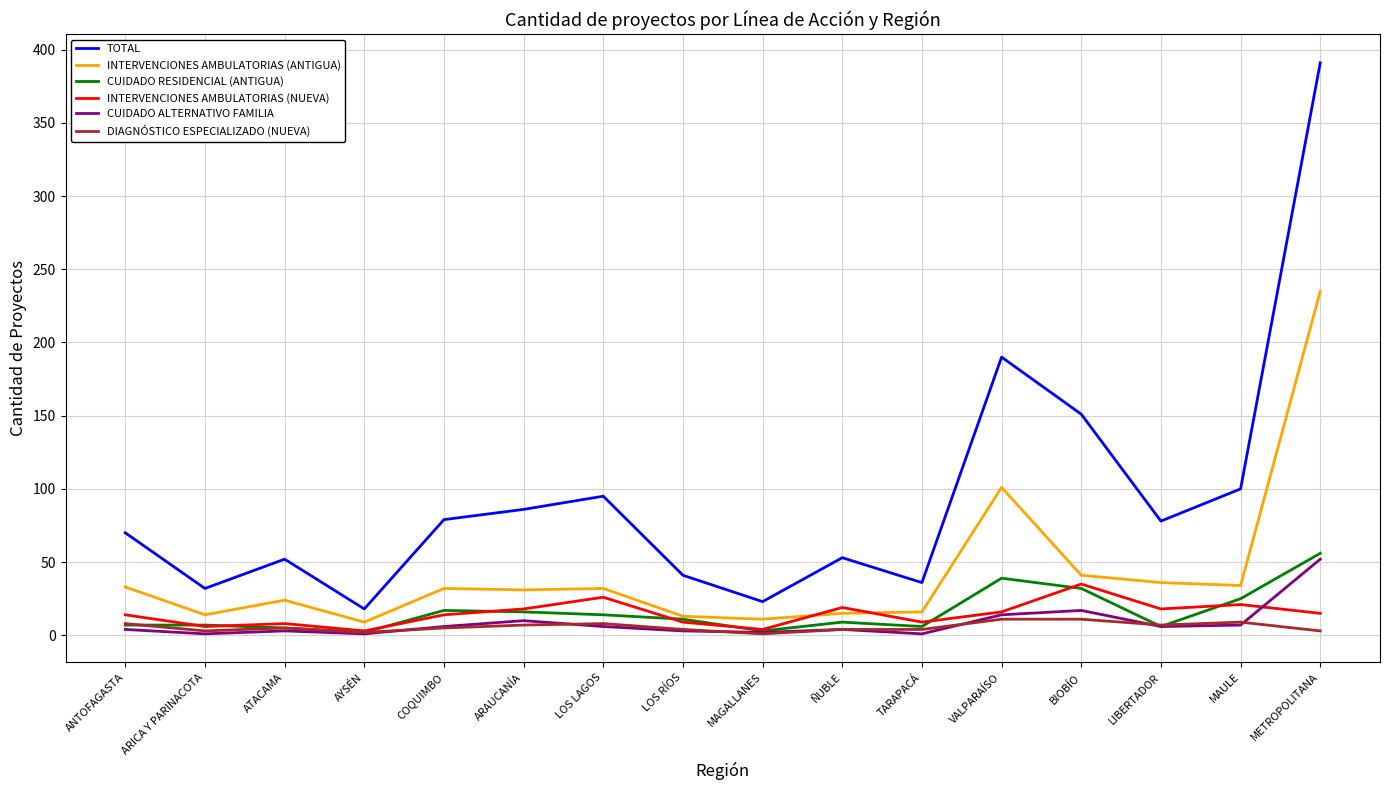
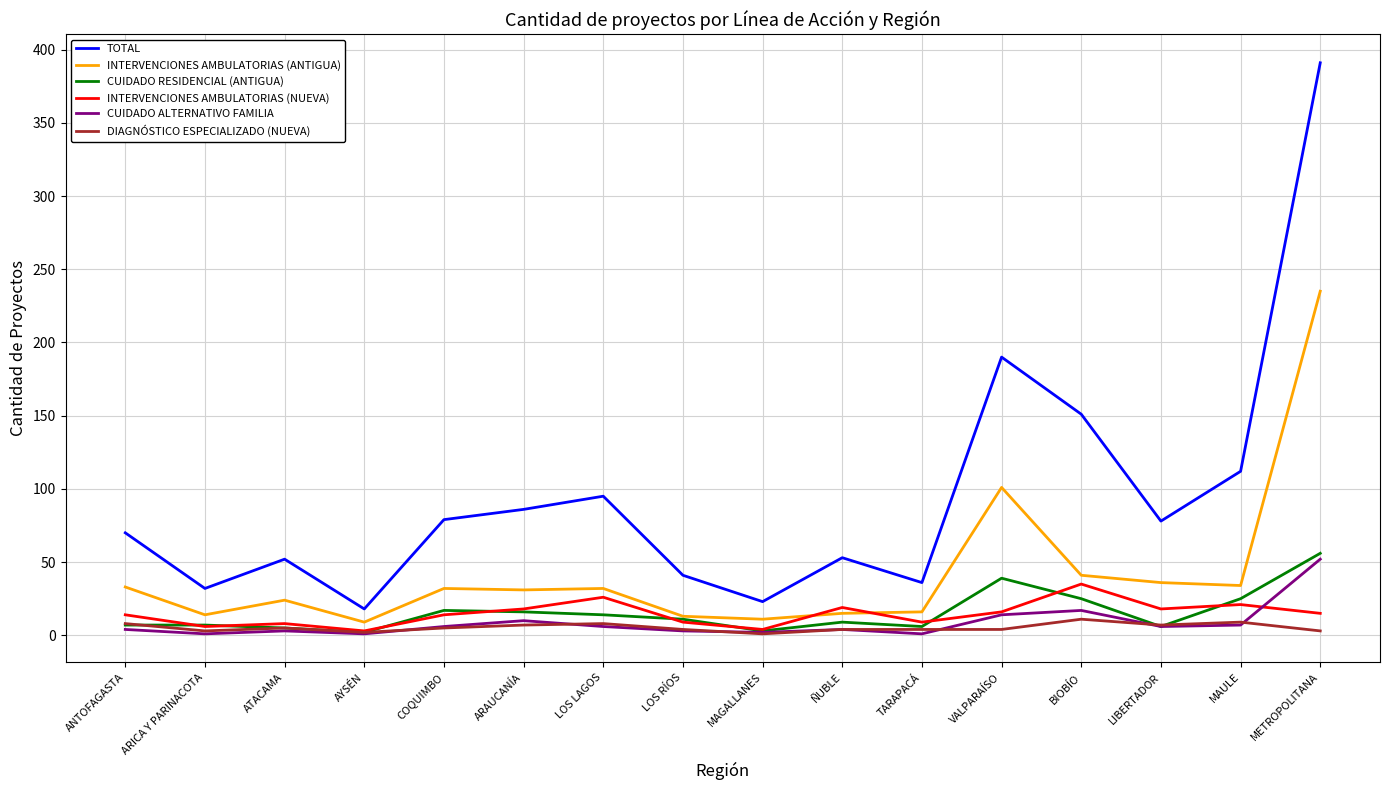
  {
    "TOTAL": {
      "ANTOFAGASTA": 70,
      "ARICA Y PARINACOTA": 32,
      "ATACAMA": 52,
      "AYSÉN": 18,
      "COQUIMBO": 79,
      "ARAUCANÍA": 86,
      "LOS LAGOS": 95,
      "LOS RÍOS": 41,
      "MAGALLANES": 23,
      "ÑUBLE": 53,
      "TARAPACÁ": 36,
      "VALPARAÍSO": 190,
      "BIOBÍO": 151,
      "LIBERTADOR": 78,
-     "MAULE": 100,
+     "MAULE": 112,
      "METROPOLITANA": 391
    },
    "INTERVENCIONES AMBULATORIAS (ANTIGUA)": {
      "ANTOFAGASTA": 33,
      "ARICA Y PARINACOTA": 14,
      "ATACAMA": 24,
      "AYSÉN": 9,
      "COQUIMBO": 32,
      "ARAUCANÍA": 31,
      "LOS LAGOS": 32,
      "LOS RÍOS": 13,
      "MAGALLANES": 11,
      "ÑUBLE": 15,
      "TARAPACÁ": 16,
      "VALPARAÍSO": 101,
      "BIOBÍO": 41,
      "LIBERTADOR": 36,
      "MAULE": 34,
      "METROPOLITANA": 235
    },
    "CUIDADO RESIDENCIAL (ANTIGUA)": {
      "COQUIMBO": 17,
      "ARAUCANÍA": 16,
      "LOS LAGOS": 14,
      "LOS RÍOS": 11,
      "ÑUBLE": 9,
      "TARAPACÁ": 6,
      "VALPARAÍSO": 39,
-     "BIOBÍO": 32,
+     "BIOBÍO": 25,
      "MAULE": 25,
      "METROPOLITANA": 56
    },
    "INTERVENCIONES AMBULATORIAS (NUEVA)": {
      "ANTOFAGASTA": 14,
      "ATACAMA": 8,
      "COQUIMBO": 14,
      "ARAUCANÍA": 18,
      "LOS LAGOS": 26,
      "LOS RÍOS": 9,
      "ÑUBLE": 19,
      "TARAPACÁ": 9,
      "VALPARAÍSO": 16,
      "BIOBÍO": 35,
      "LIBERTADOR": 18,
      "MAULE": 21,
      "METROPOLITANA": 15
    },
    "CUIDADO ALTERNATIVO FAMILIA": {
      "ANTOFAGASTA": 4,
      "ARICA Y PARINACOTA": 1,
      "ATACAMA": 3,
      "ARAUCANÍA": 10,
      "LOS LAGOS": 6,
      "TARAPACÁ": 1,
      "VALPARAÍSO": 14,
      "BIOBÍO": 17,
      "MAULE": 7,
      "METROPOLITANA": 52
    },
    "DIAGNÓSTICO ESPECIALIZADO (NUEVA)": {
      "ARICA Y PARINACOTA": 3,
      "ARAUCANÍA": 7,
      "LOS LAGOS": 8,
      "TARAPACÁ": 4,
-     "VALPARAÍSO": 11,
+     "VALPARAÍSO": 4,
      "BIOBÍO": 11,
      "MAULE": 9,
      "METROPOLITANA": 3
    }
  }
